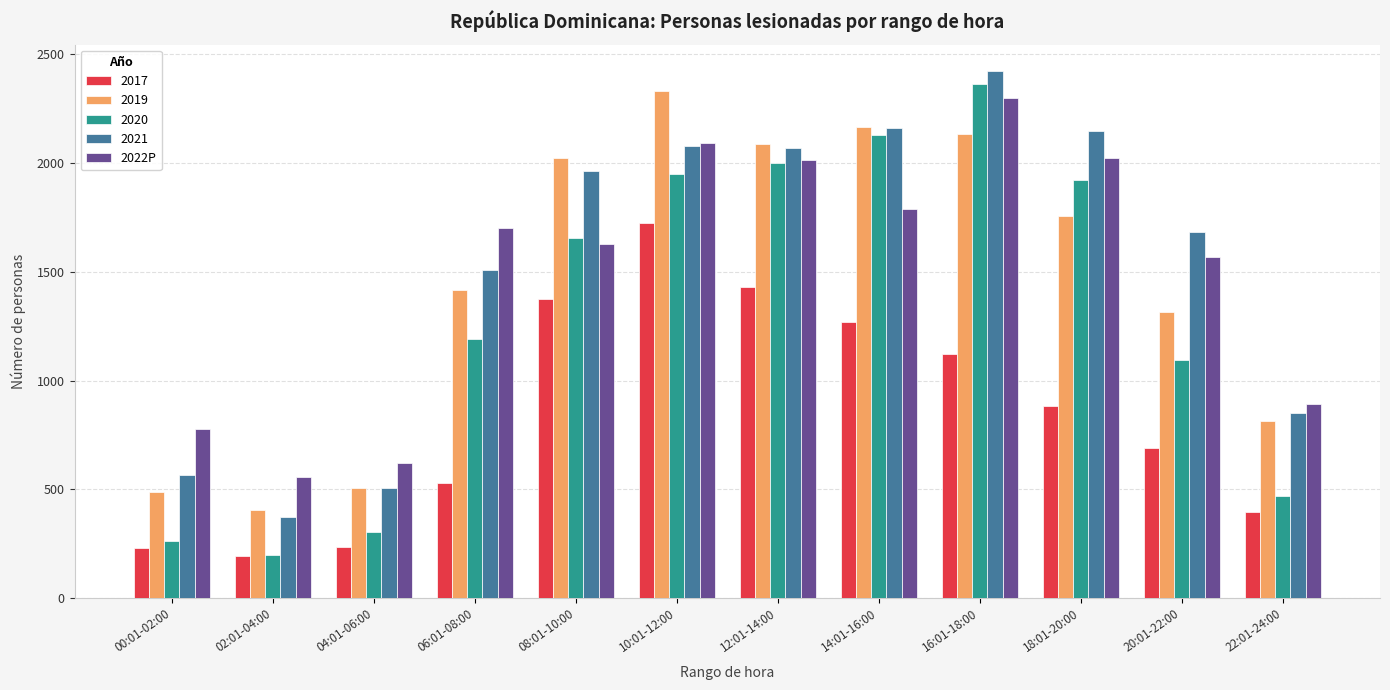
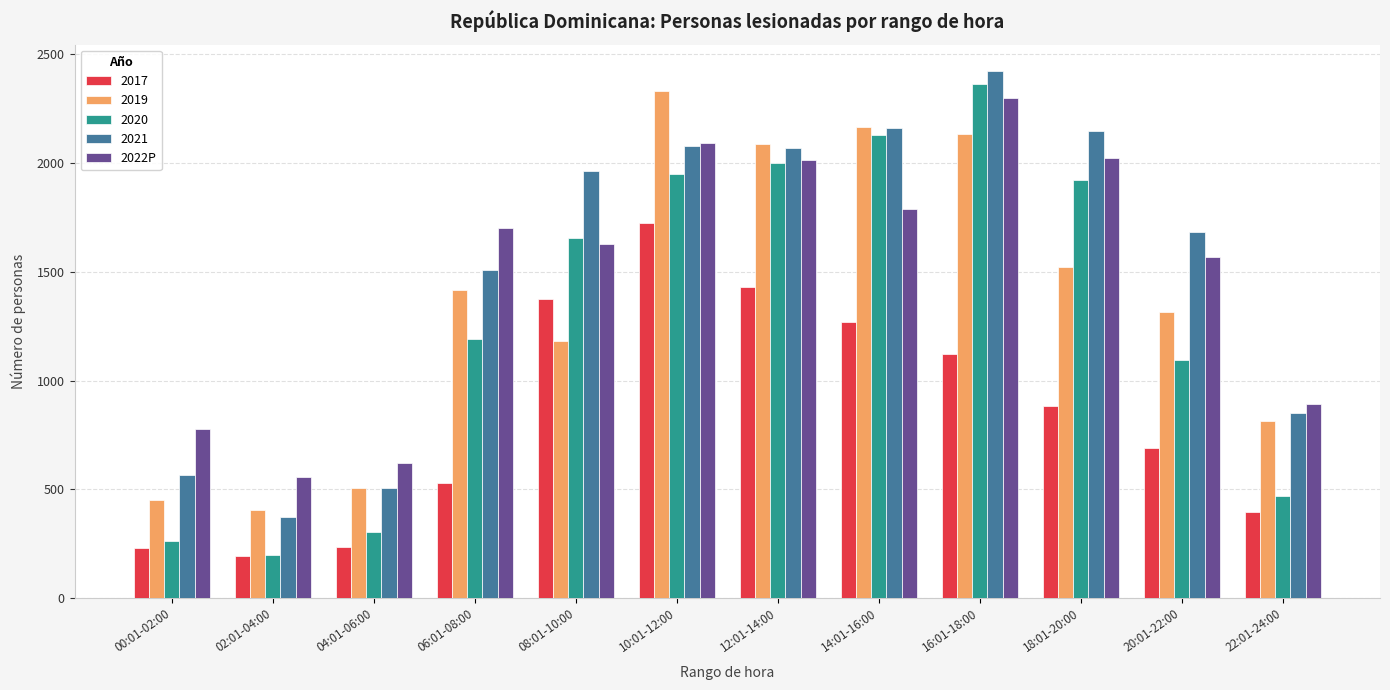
  {
    "2017": {
      "00:01-02:00": 230,
      "02:01-04:00": 200,
      "04:01-06:00": 230,
      "06:01-08:00": 530,
      "08:01-10:00": 1380,
      "10:01-12:00": 1730,
      "12:01-14:00": 1430,
      "14:01-16:00": 1270,
      "16:01-18:00": 1120,
      "18:01-20:00": 880,
      "20:01-22:00": 690,
      "22:01-24:00": 400
    },
    "2019": {
-     "00:01-02:00": 490,
+     "00:01-02:00": 450,
      "02:01-04:00": 410,
      "04:01-06:00": 510,
      "06:01-08:00": 1420,
-     "08:01-10:00": 2020,
+     "08:01-10:00": 1180,
      "10:01-12:00": 2330,
      "12:01-14:00": 2090,
      "14:01-16:00": 2160,
      "16:01-18:00": 2140,
-     "18:01-20:00": 1760,
+     "18:01-20:00": 1520,
      "20:01-22:00": 1320,
      "22:01-24:00": 810
    },
    "2022P": {
      "00:01-02:00": 780,
      "02:01-04:00": 560,
      "04:01-06:00": 620,
      "06:01-08:00": 1700,
      "08:01-10:00": 1630,
      "10:01-12:00": 2090,
      "12:01-14:00": 2010,
      "14:01-16:00": 1790,
      "16:01-18:00": 2300,
      "18:01-20:00": 2030,
      "20:01-22:00": 1570,
      "22:01-24:00": 890
    }
  }
